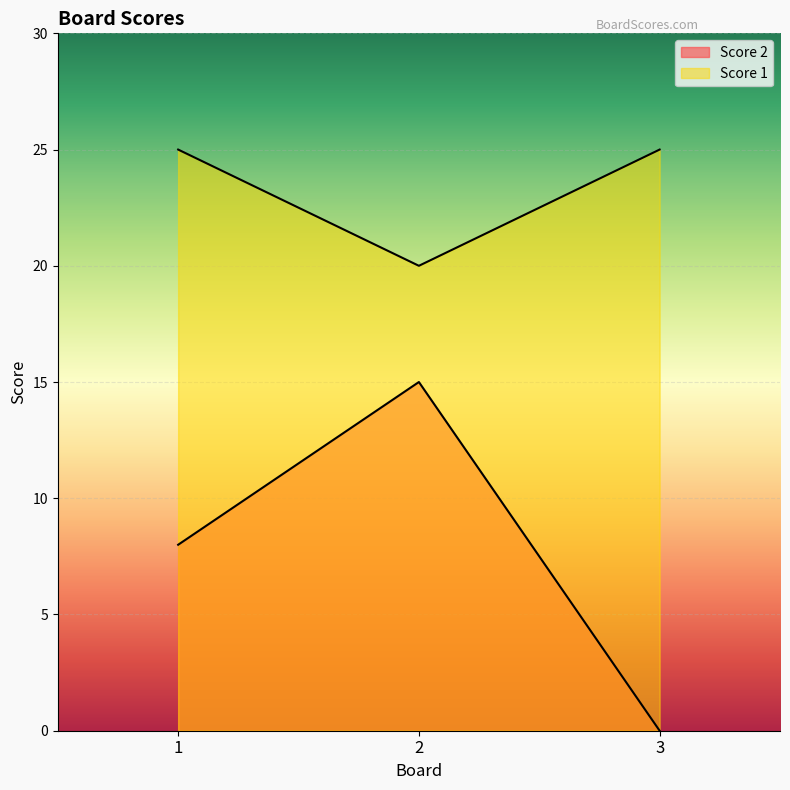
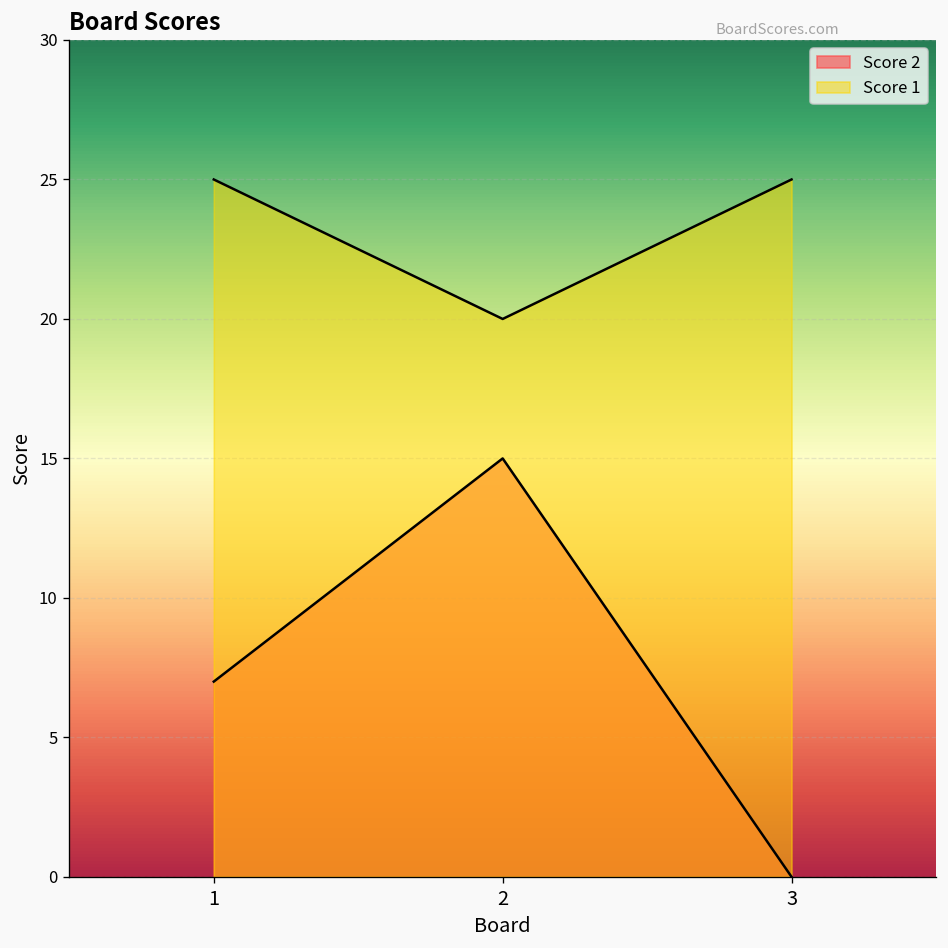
  {
    "Score 2": {
-     "1": 8,
+     "1": 7,
      "2": 15,
      "3": 0
    },
    "Score 1": {
      "1": 25,
      "2": 20,
      "3": 25
    }
  }
